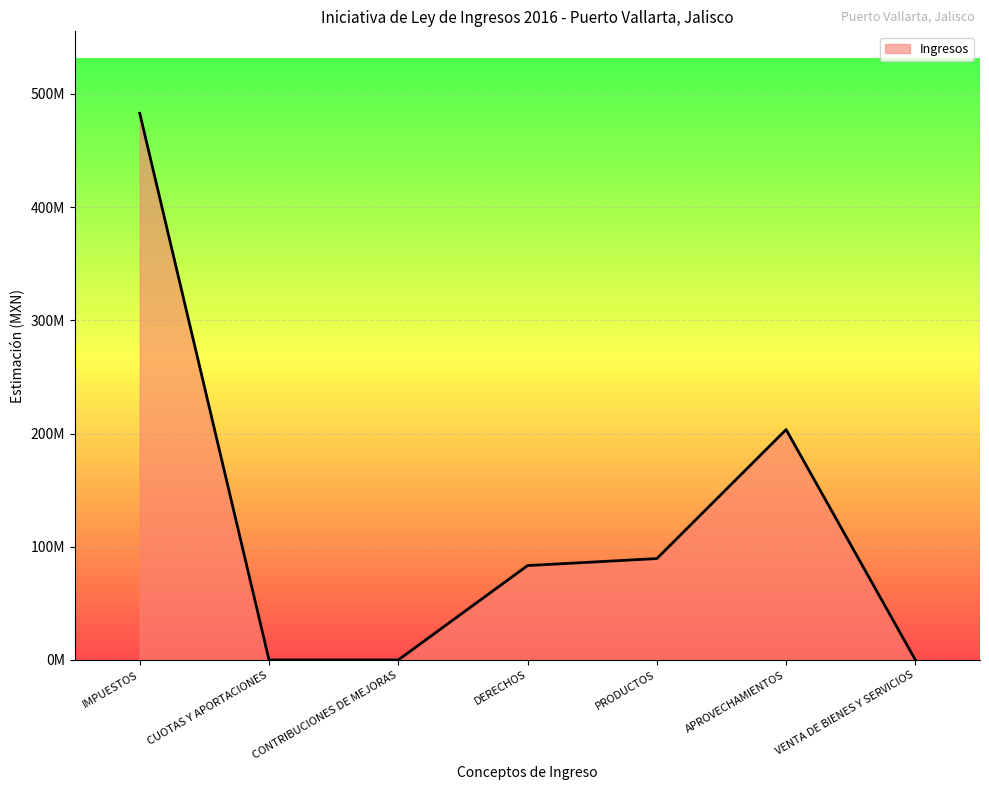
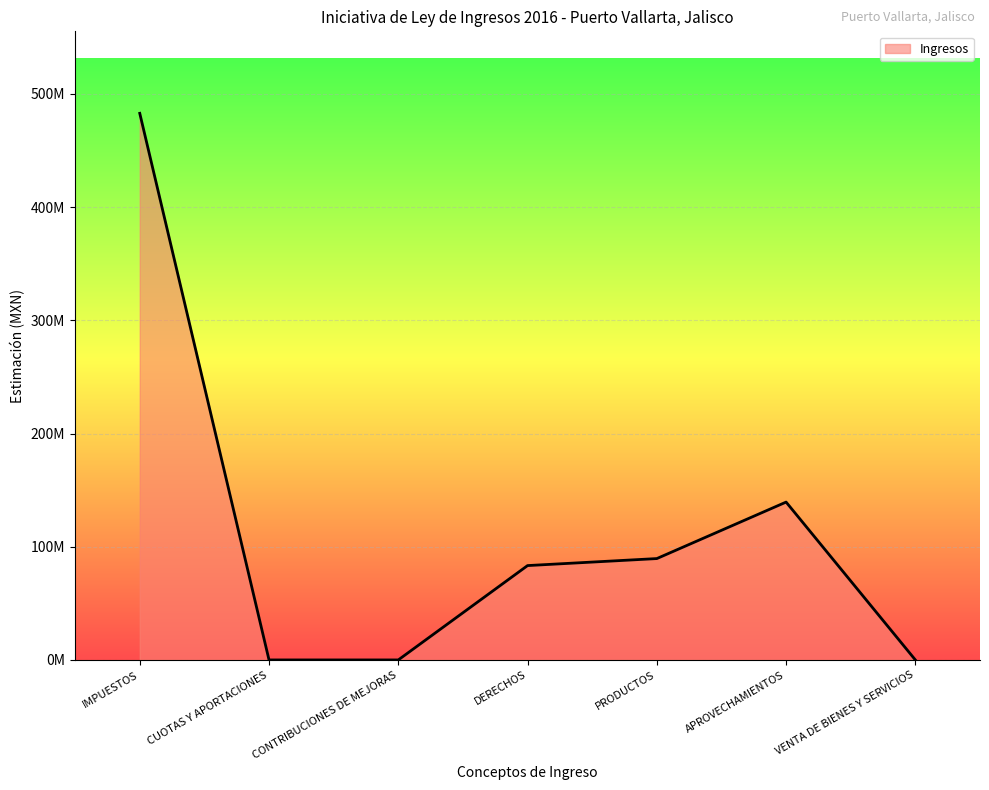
  {
    "IMPUESTOS": 483000000,
    "CUOTAS Y APORTACIONES": 0,
    "CONTRIBUCIONES DE MEJORAS": 0,
    "DERECHOS": 83000000,
    "PRODUCTOS": 90000000,
-   "APROVECHAMIENTOS": 203000000,
+   "APROVECHAMIENTOS": 139000000,
    "VENTA DE BIENES Y SERVICIOS": 0
  }
